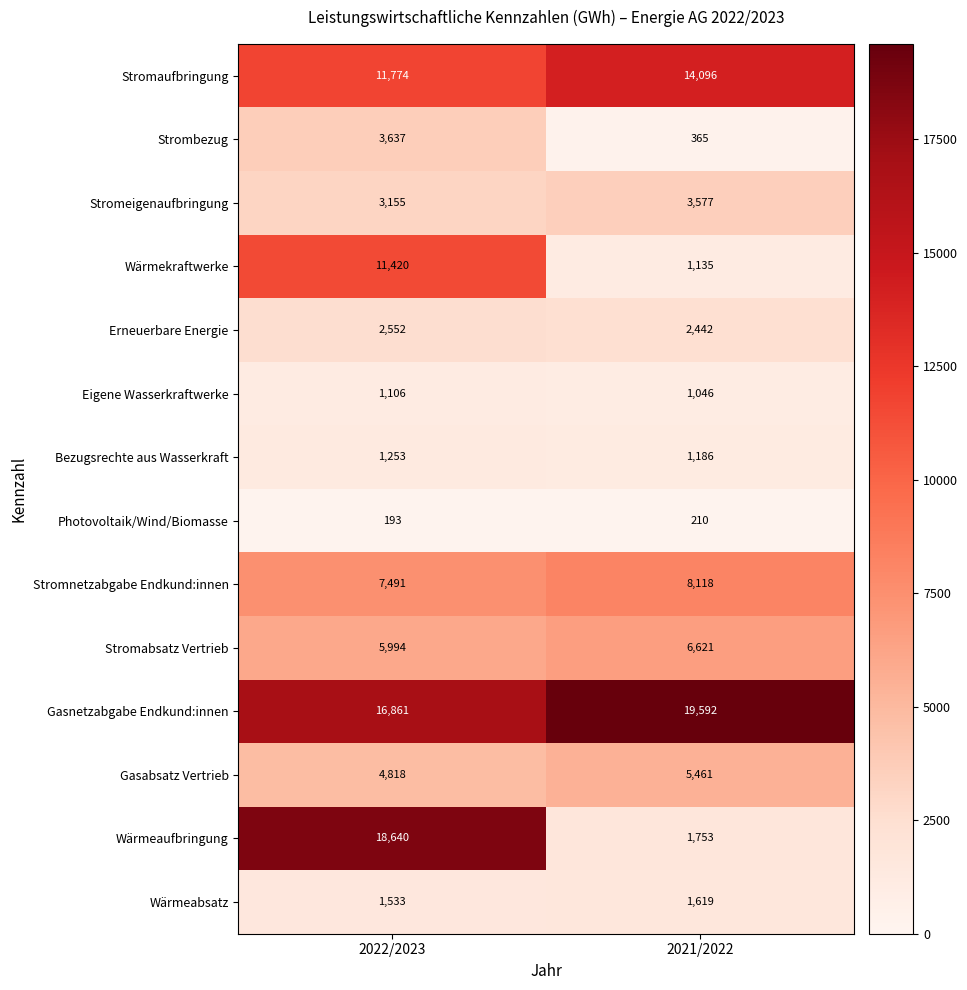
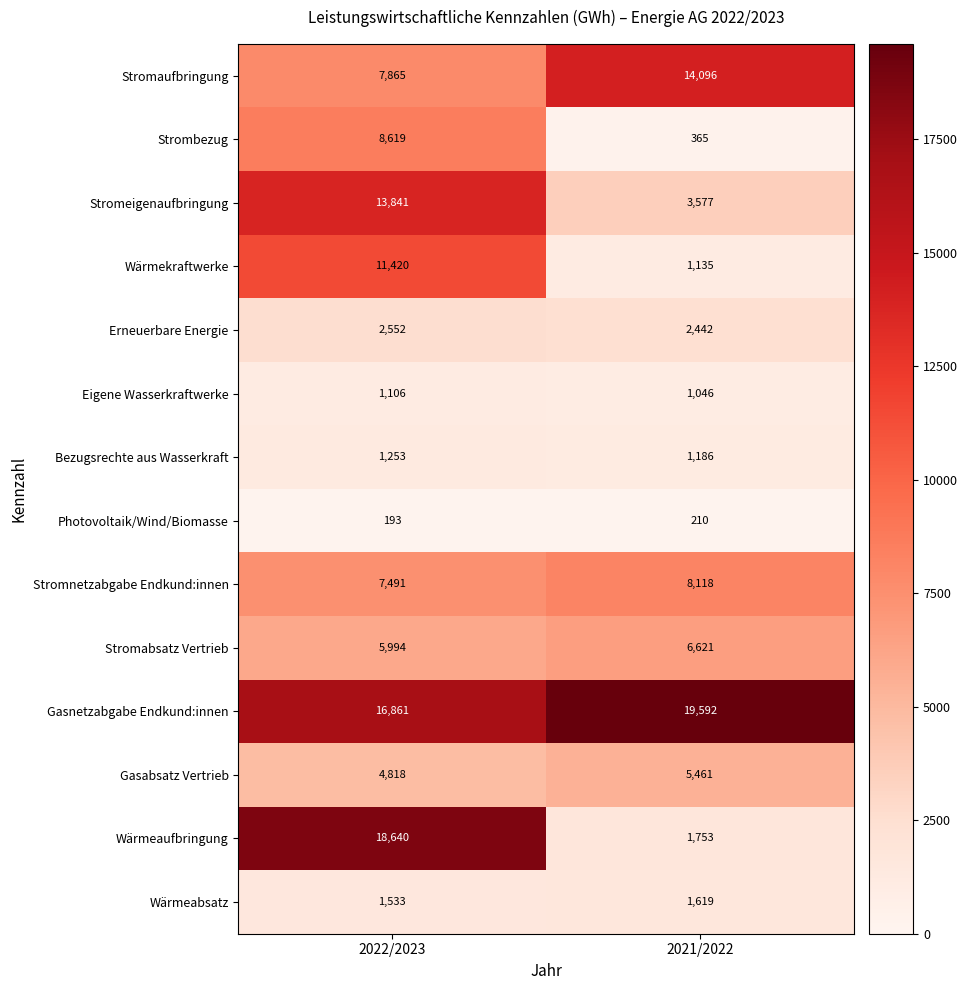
  {
    "Stromaufbringung": {
-     "2022/2023": "11,774",
+     "2022/2023": "7,865",
      "2021/2022": "14,096"
    },
    "Strombezug": {
-     "2022/2023": "3,637",
+     "2022/2023": "8,619",
      "2021/2022": "365"
    },
    "Stromeigenaufbringung": {
-     "2022/2023": "3,155",
+     "2022/2023": "13,841",
      "2021/2022": "3,577"
    },
    "Wärmekraftwerke": {
      "2022/2023": "11,420",
      "2021/2022": "1,135"
    },
    "Erneuerbare Energie": {
      "2022/2023": "2,552",
      "2021/2022": "2,442"
    },
    "Eigene Wasserkraftwerke": {
      "2022/2023": "1,106",
      "2021/2022": "1,046"
    },
    "Bezugsrechte aus Wasserkraft": {
      "2022/2023": "1,253",
      "2021/2022": "1,186"
    },
    "Photovoltaik/Wind/Biomasse": {
      "2022/2023": "193",
      "2021/2022": "210"
    },
    "Stromnetzabgabe Endkund:innen": {
      "2022/2023": "7,491",
      "2021/2022": "8,118"
    },
    "Stromabsatz Vertrieb": {
      "2022/2023": "5,994",
      "2021/2022": "6,621"
    },
    "Gasnetzabgabe Endkund:innen": {
      "2022/2023": "16,861",
      "2021/2022": "19,592"
    },
    "Gasabsatz Vertrieb": {
      "2022/2023": "4,818",
      "2021/2022": "5,461"
    },
    "Wärmeaufbringung": {
      "2022/2023": "18,640",
      "2021/2022": "1,753"
    },
    "Wärmeabsatz": {
      "2022/2023": "1,533",
      "2021/2022": "1,619"
    }
  }
